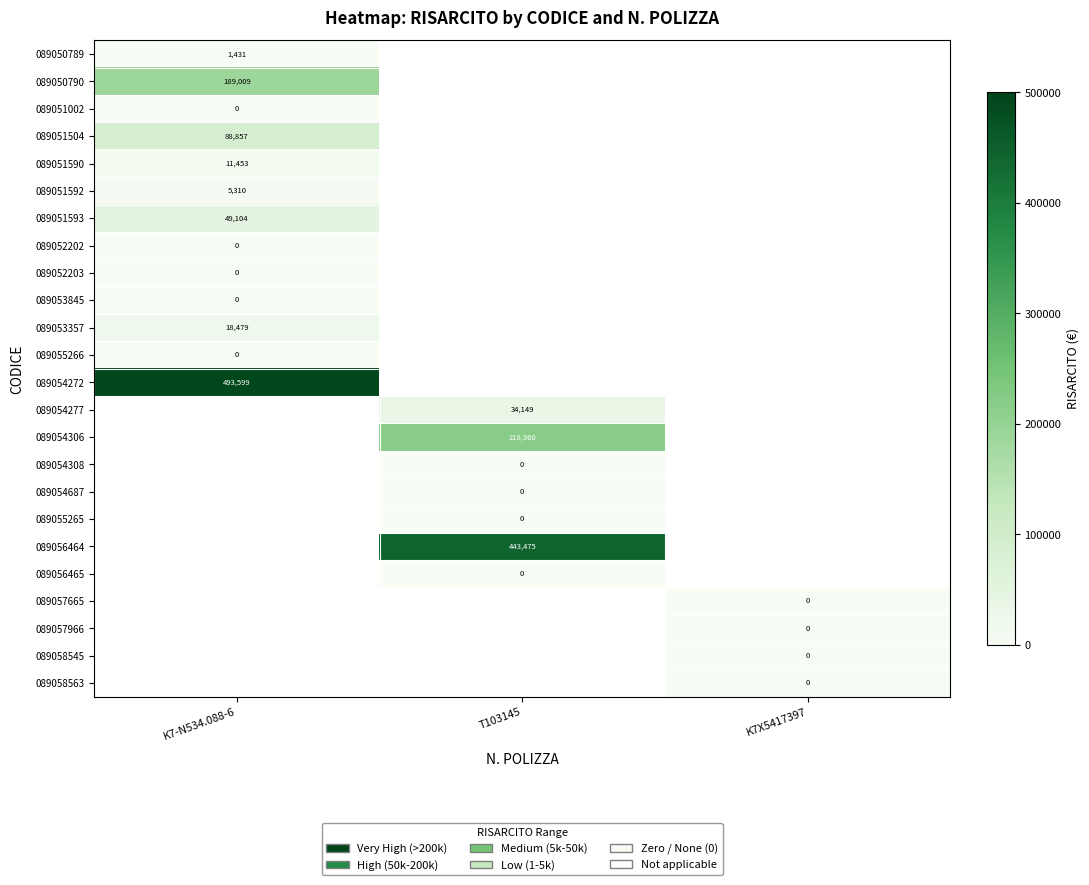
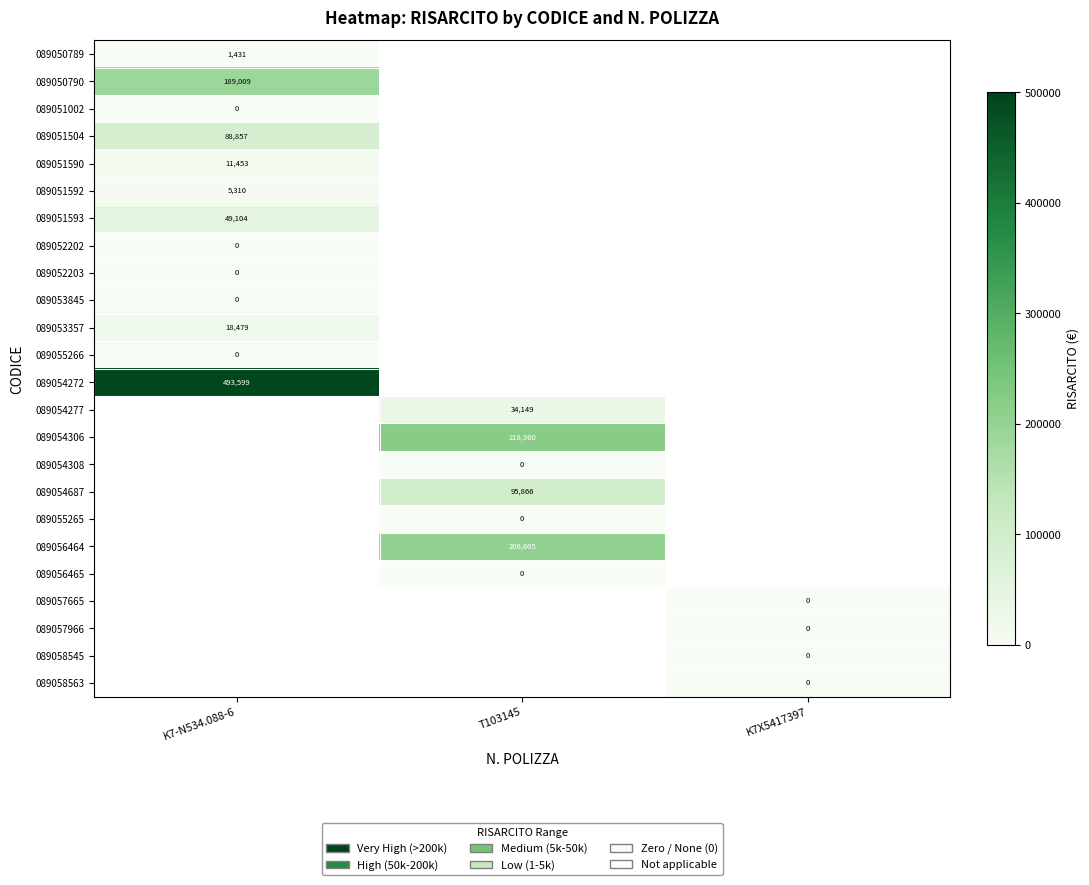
  {
    "089050789": {
      "K7-N534.088-6": "1,431"
    },
    "089050790": {
      "K7-N534.088-6": "189,009"
    },
    "089051002": {
      "K7-N534.088-6": "0"
    },
    "089051504": {
      "K7-N534.088-6": "88,857"
    },
    "089051590": {
      "K7-N534.088-6": "11,453"
    },
    "089051592": {
      "K7-N534.088-6": "5,310"
    },
    "089051593": {
      "K7-N534.088-6": "49,104"
    },
    "089052202": {
      "K7-N534.088-6": "0"
    },
    "089052203": {
      "K7-N534.088-6": "0"
    },
    "089053845": {
      "K7-N534.088-6": "0"
    },
    "089053357": {
      "K7-N534.088-6": "18,479"
    },
    "089055266": {
      "K7-N534.088-6": "0"
    },
    "089054272": {
      "K7-N534.088-6": "493,599"
    },
    "089054277": {
      "T103145": "34,149"
    },
    "089054306": {
      "T103145": "218,960"
    },
    "089054308": {
      "T103145": "0"
    },
    "089054687": {
-     "T103145": "0"
+     "T103145": "95,866"
    },
    "089055265": {
      "T103145": "0"
    },
    "089056464": {
-     "T103145": "443,475"
+     "T103145": "206,605"
    },
    "089056465": {
      "T103145": "0"
    },
    "089057665": {
      "K7X5417397": "0"
    },
    "089057966": {
      "K7X5417397": "0"
    },
    "089058545": {
      "K7X5417397": "0"
    },
    "089058563": {
      "K7X5417397": "0"
    }
  }
